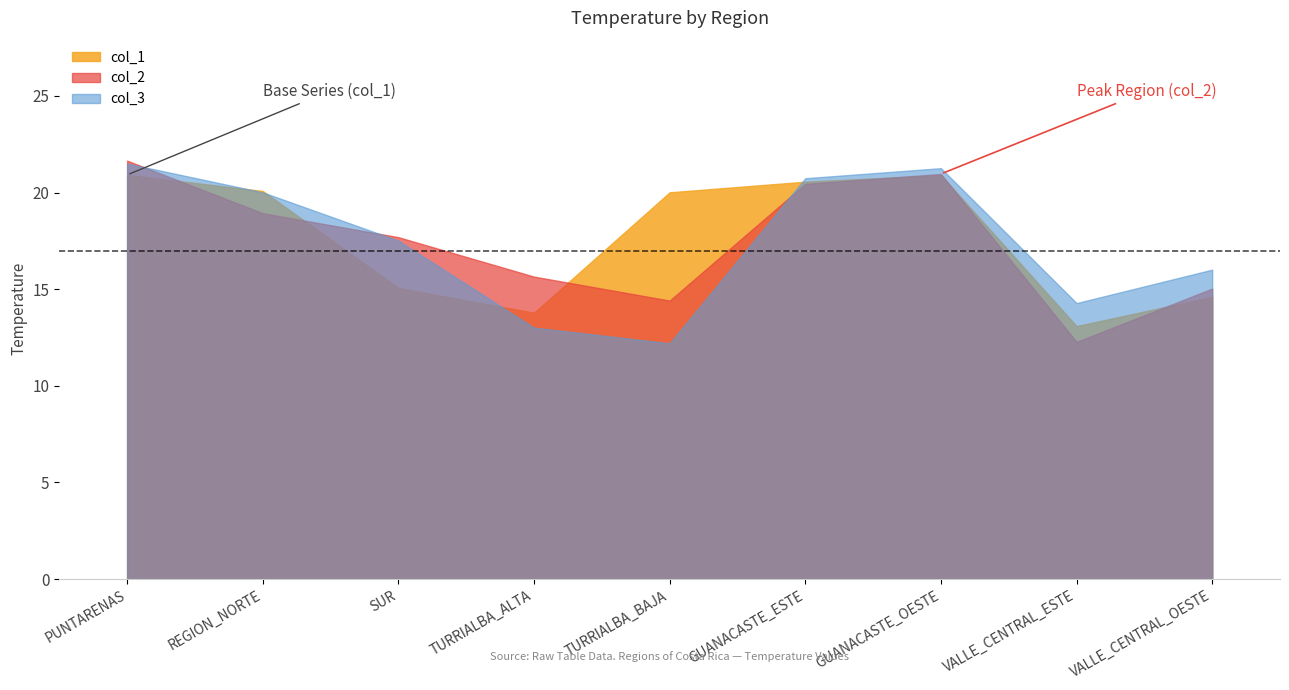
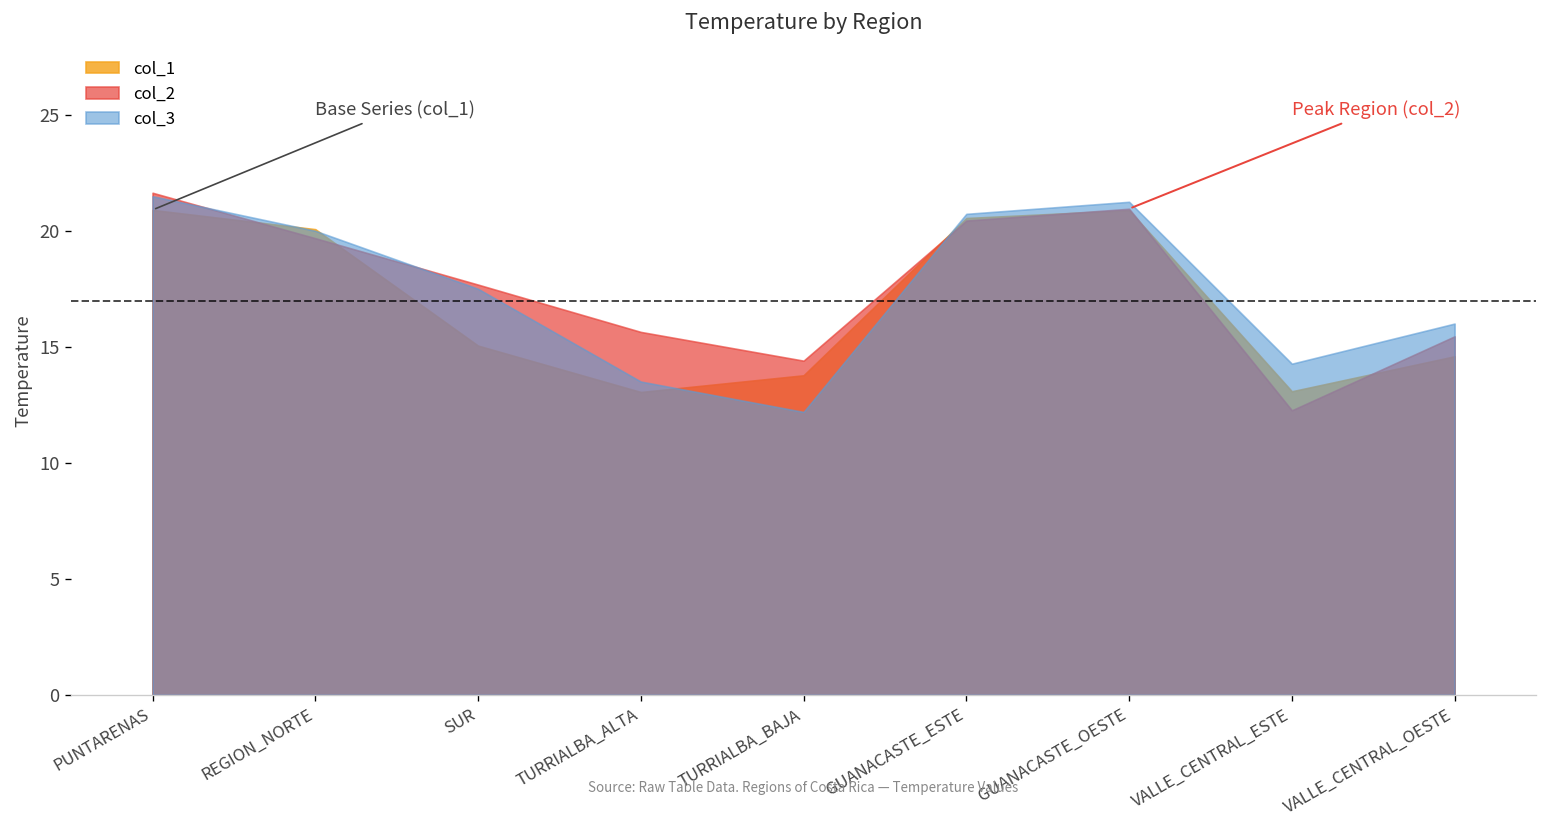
  {
    "col_1": {
      "SUR": 15.1,
-     "TURRIALBA_ALTA": 13.8,
-     "TURRIALBA_BAJA": 20.0,
+     "TURRIALBA_ALTA": 13.1,
+     "TURRIALBA_BAJA": 13.8,
      "VALLE_CENTRAL_ESTE": 13.1,
      "VALLE_CENTRAL_OESTE": 14.6
    },
    "col_2": {
-     "REGION_NORTE": 18.9,
+     "REGION_NORTE": 19.7,
      "SUR": 17.7,
      "TURRIALBA_ALTA": 15.7,
      "TURRIALBA_BAJA": 14.4,
      "VALLE_CENTRAL_ESTE": 12.3,
-     "VALLE_CENTRAL_OESTE": 15.0
+     "VALLE_CENTRAL_OESTE": 15.5
    },
    "col_3": {
      "SUR": 17.5,
-     "TURRIALBA_ALTA": 13.0,
+     "TURRIALBA_ALTA": 13.5,
      "TURRIALBA_BAJA": 12.2,
      "GUANACASTE_ESTE": 20.7,
      "VALLE_CENTRAL_ESTE": 14.3,
      "VALLE_CENTRAL_OESTE": 16.0
    }
  }
